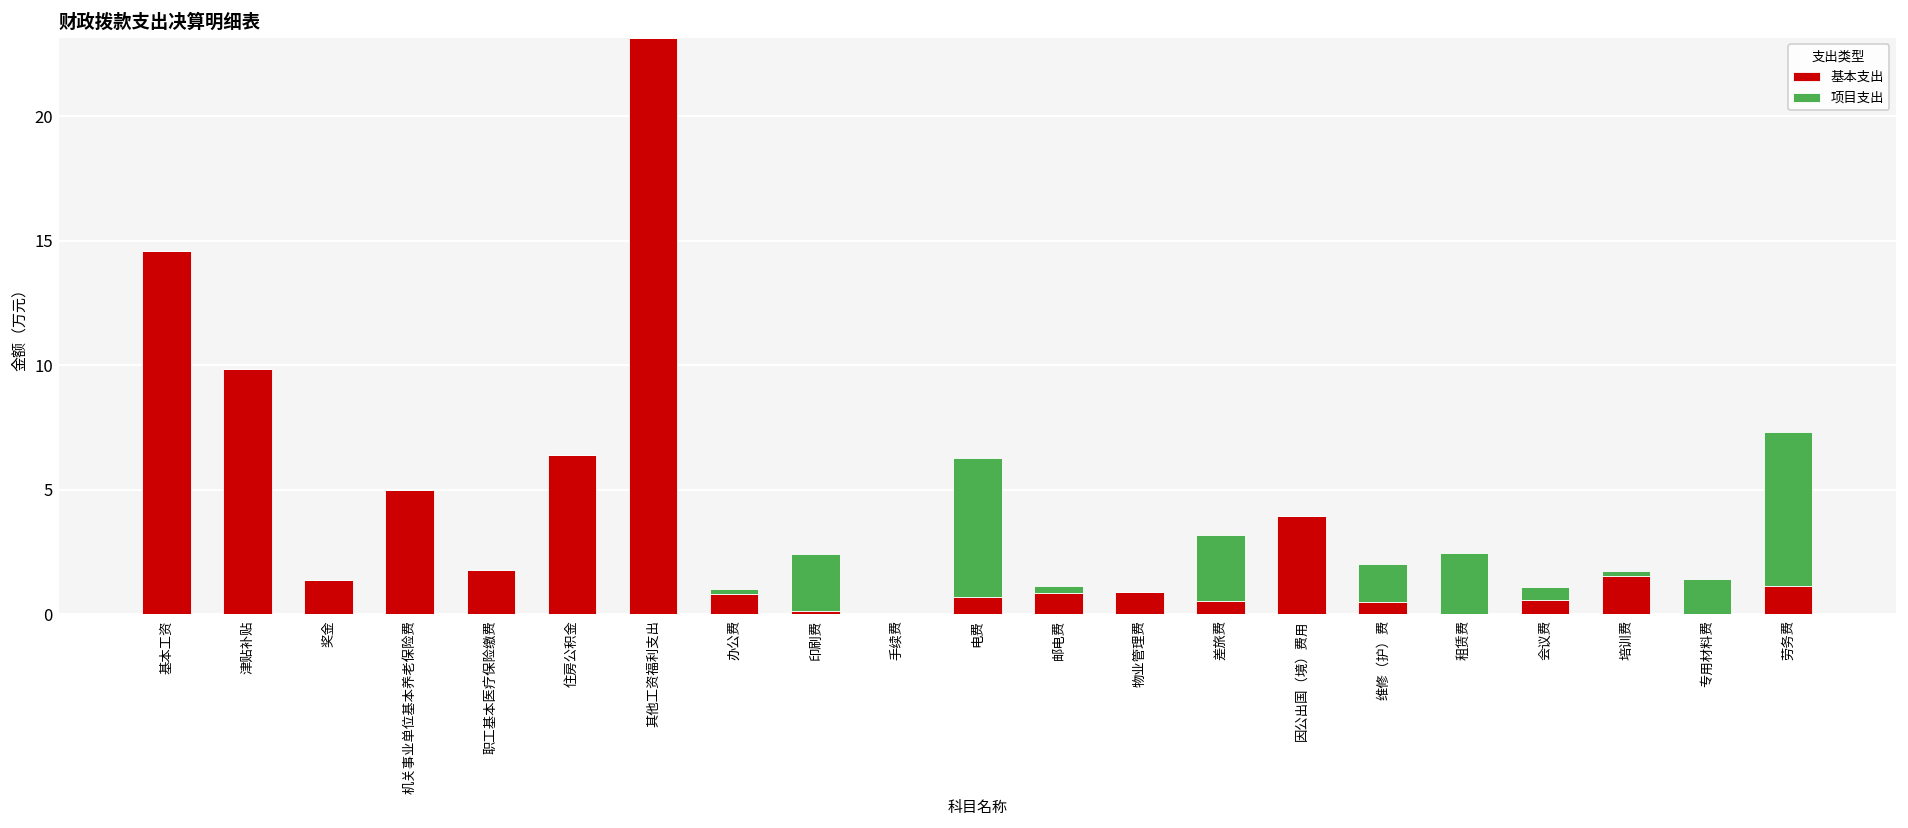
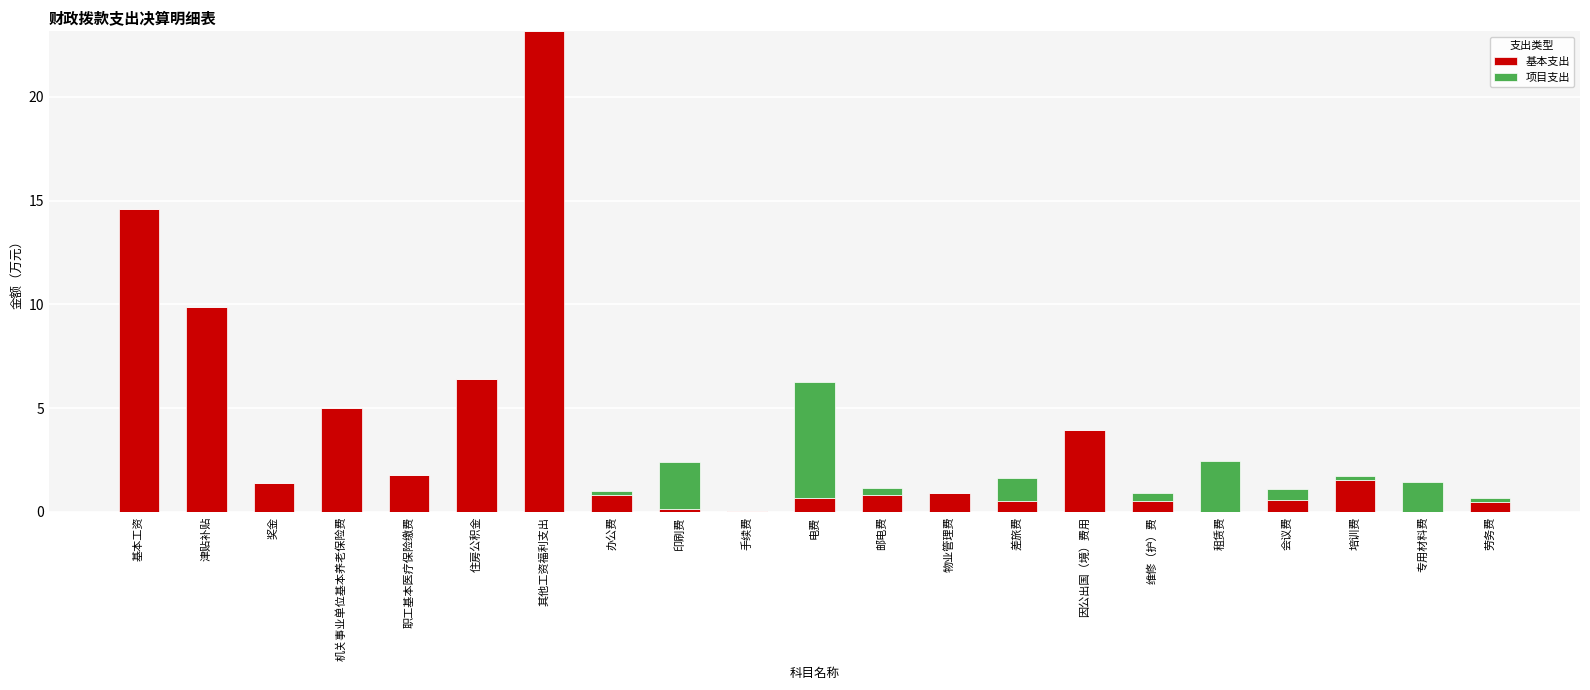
  {
    "基本支出": {
      "基本工资": 14.6,
      "津贴补贴": 9.9,
      "奖金": 1.4,
      "机关事业单位基本养老保险费": 5.0,
      "职工基本医疗保险缴费": 1.8,
      "住房公积金": 6.4,
      "其他工资福利支出": 23.2,
      "办公费": 0.8,
      "印刷费": 0.1,
      "电费": 0.7,
      "邮电费": 0.8,
      "物业管理费": 0.9,
      "差旅费": 0.5,
      "因公出国（境）费用": 3.9,
      "维修（护）费": 0.5,
      "租赁费": 0.0,
      "会议费": 0.6,
      "培训费": 1.6,
      "专用材料费": 0.0,
-     "劳务费": 1.2
+     "劳务费": 0.5
    },
    "项目支出": {
      "基本工资": 0.0,
      "津贴补贴": 0.0,
      "奖金": 0.0,
      "机关事业单位基本养老保险费": 0.0,
      "职工基本医疗保险缴费": 0.0,
      "住房公积金": 0.0,
      "其他工资福利支出": 0.0,
      "办公费": 0.2,
      "印刷费": 2.3,
      "手续费": 0.0,
      "电费": 5.6,
      "邮电费": 0.3,
      "物业管理费": 0.0,
-     "差旅费": 2.7,
+     "差旅费": 1.1,
      "因公出国（境）费用": 0.0,
-     "维修（护）费": 1.5,
+     "维修（护）费": 0.4,
      "租赁费": 2.4,
      "会议费": 0.5,
      "培训费": 0.2,
      "专用材料费": 1.4,
-     "劳务费": 6.2
+     "劳务费": 0.2
    }
  }
